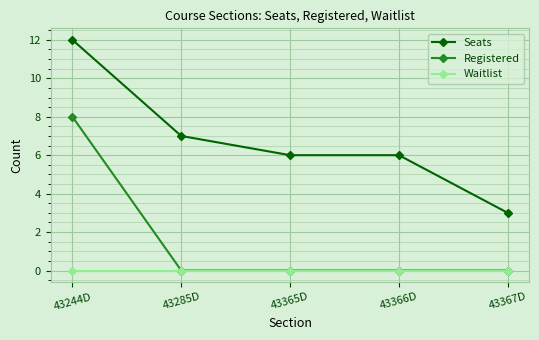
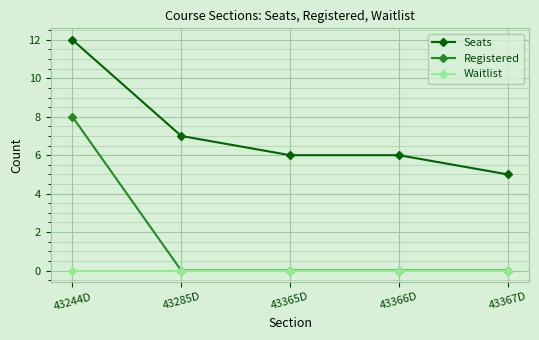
  {
    "Seats": {
      "43244D": 12,
      "43285D": 7,
      "43365D": 6,
      "43366D": 6,
-     "43367D": 3
+     "43367D": 5
    },
    "Registered": {
      "43244D": 8
    },
    "Waitlist": {
      "43244D": 0
    }
  }
